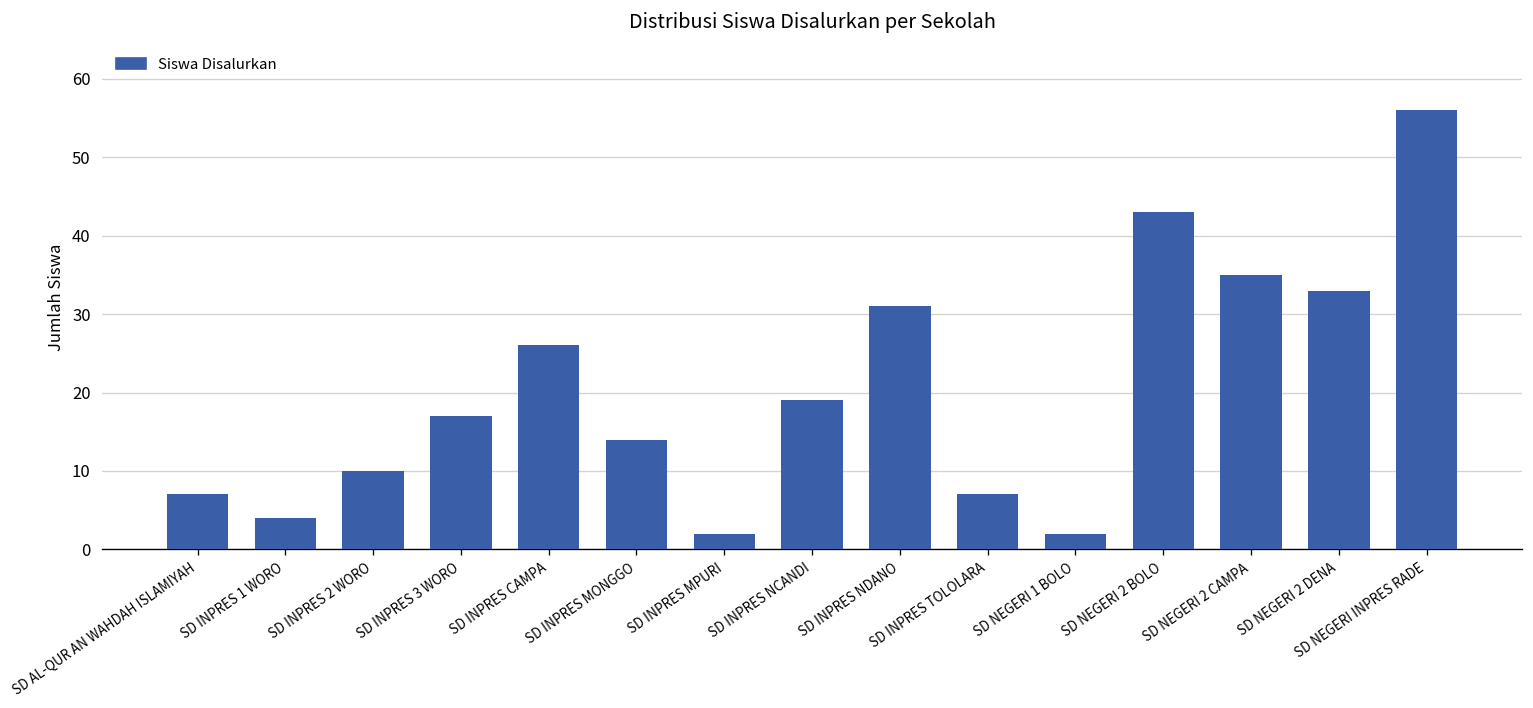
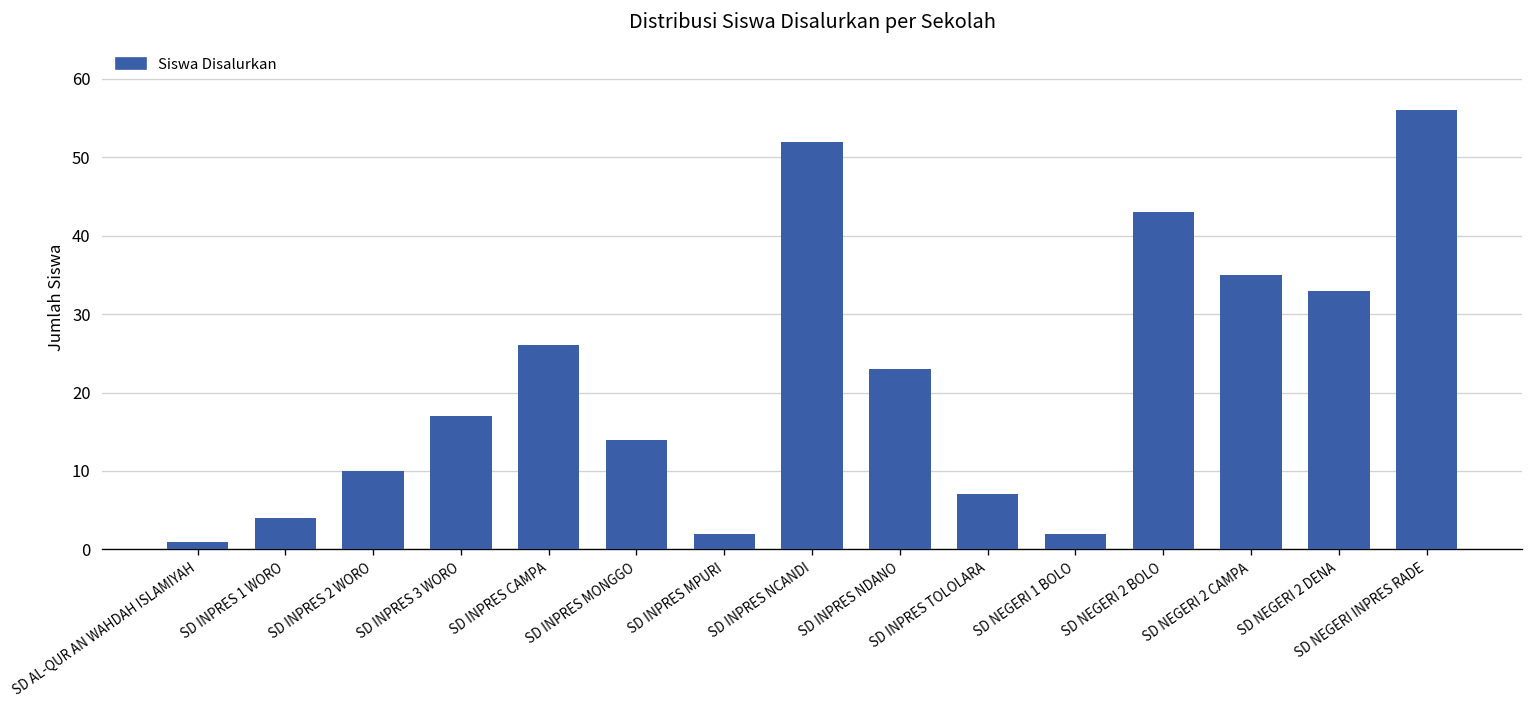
  {
-   "SD AL-QUR AN WAHDAH ISLAMIYAH": 7,
+   "SD AL-QUR AN WAHDAH ISLAMIYAH": 1,
    "SD INPRES 1 WORO": 4,
    "SD INPRES 2 WORO": 10,
    "SD INPRES 3 WORO": 17,
    "SD INPRES CAMPA": 26,
    "SD INPRES MONGGO": 14,
    "SD INPRES MPURI": 2,
-   "SD INPRES NCANDI": 19,
-   "SD INPRES NDANO": 31,
+   "SD INPRES NCANDI": 52,
+   "SD INPRES NDANO": 23,
    "SD INPRES TOLOLARA": 7,
    "SD NEGERI 1 BOLO": 2,
    "SD NEGERI 2 BOLO": 43,
    "SD NEGERI 2 CAMPA": 35,
    "SD NEGERI 2 DENA": 33,
    "SD NEGERI INPRES RADE": 56
  }
